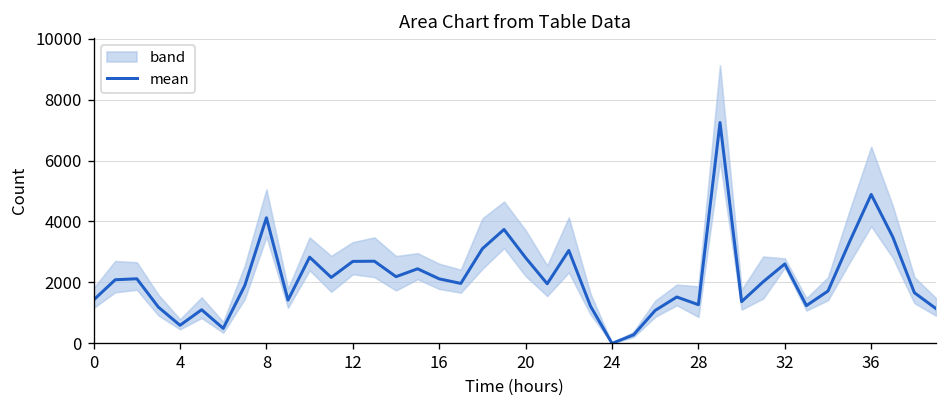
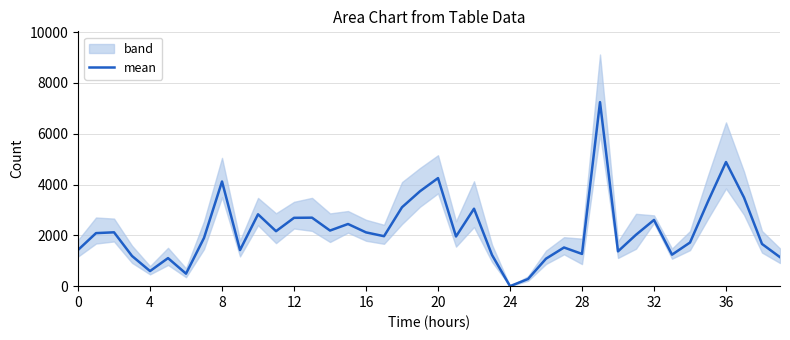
  {
    "mean": {
      "0": 1400,
      "4": 600,
      "8": 4100,
      "12": 2700,
      "16": 2100,
-     "20": 2800,
+     "20": 4300,
      "28": 1300,
      "32": 2600,
      "36": 4900
    }
  }
